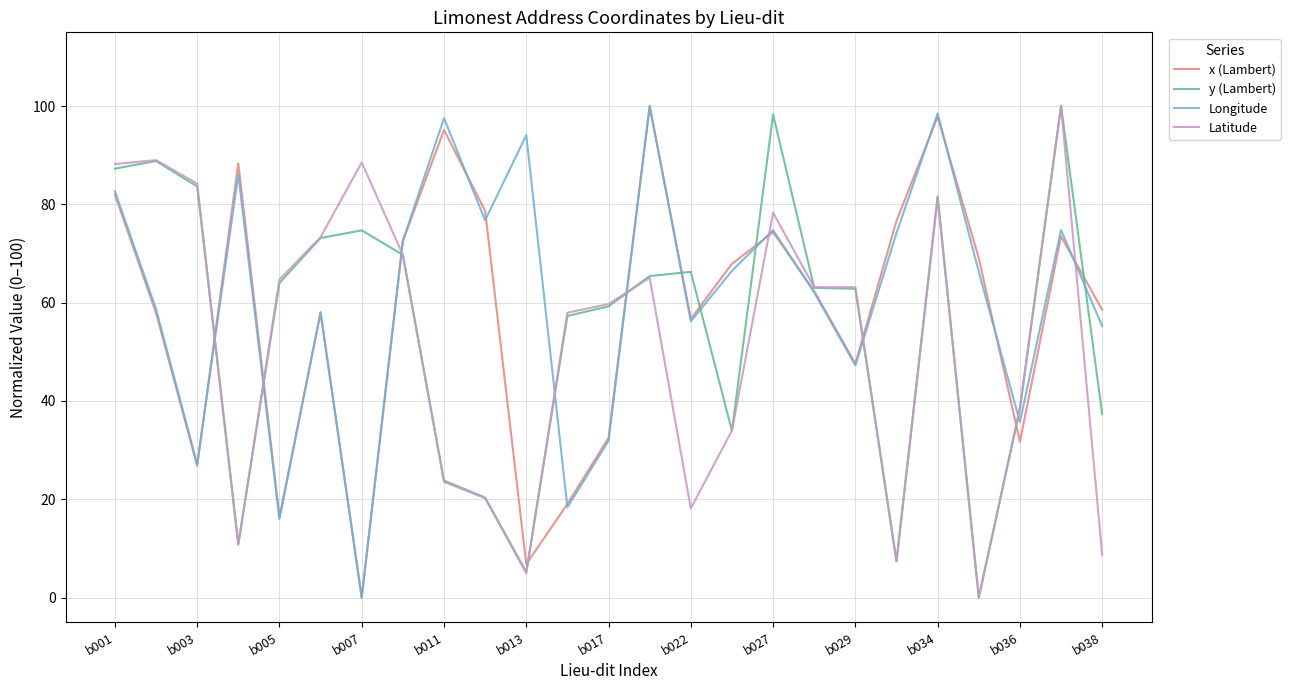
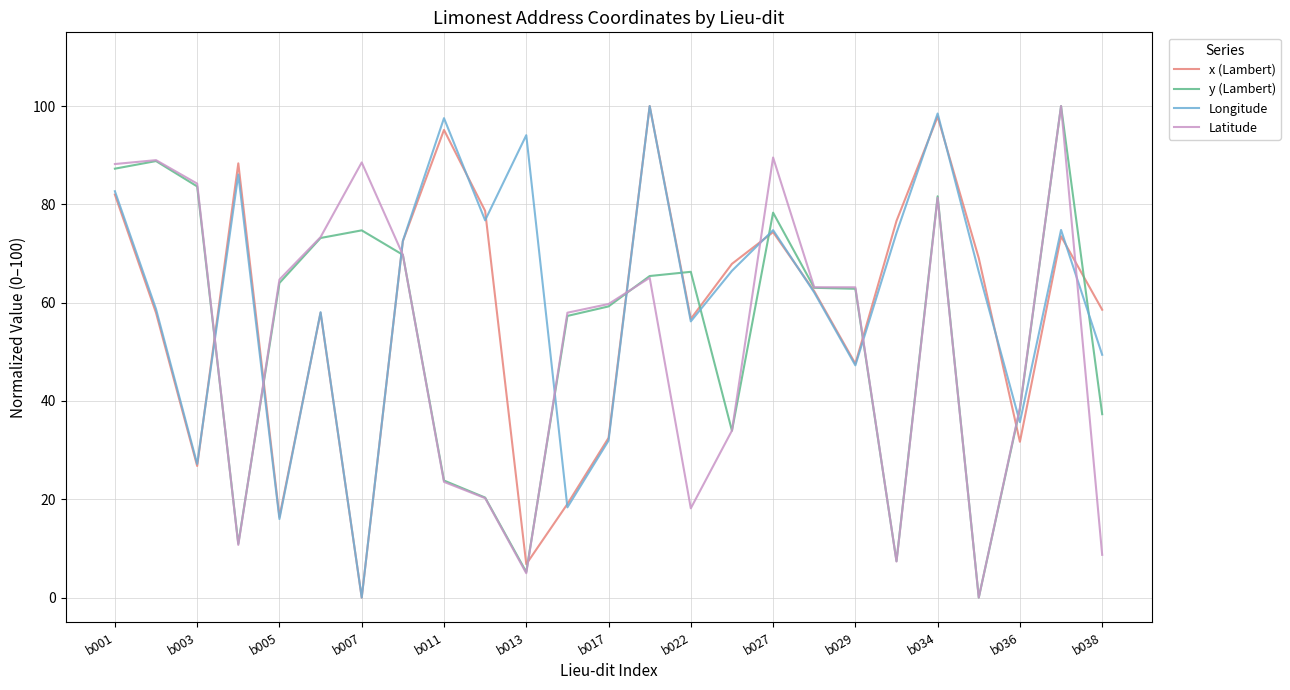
  {
    "x (Lambert)": {
      "b001": 82,
      "b011": 95,
      "b013": 7,
      "b017": 32,
      "b034": 98,
      "b036": 32,
      "b038": 59
    },
    "y (Lambert)": {
      "b001": 87,
      "b003": 84,
      "b005": 64,
      "b007": 75,
      "b022": 66,
-     "b027": 98,
+     "b027": 78,
      "b038": 37
    },
    "Longitude": {
      "b001": 83,
      "b011": 98,
      "b013": 94,
      "b017": 32,
      "b034": 98,
      "b036": 36,
-     "b038": 55
+     "b038": 49
    },
    "Latitude": {
      "b001": 88,
      "b003": 84,
      "b005": 65,
      "b007": 89,
      "b022": 18,
-     "b027": 78,
+     "b027": 90,
      "b038": 9
    }
  }
